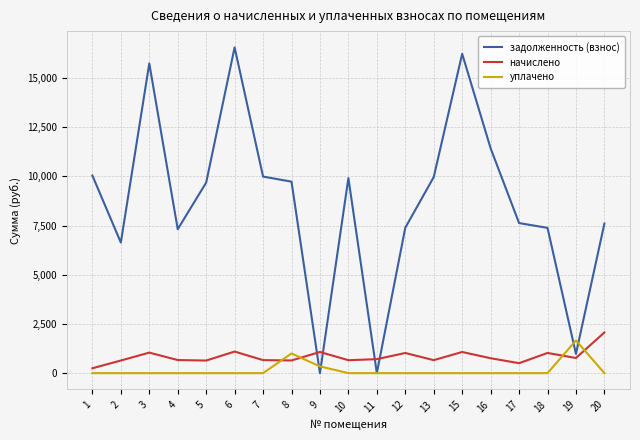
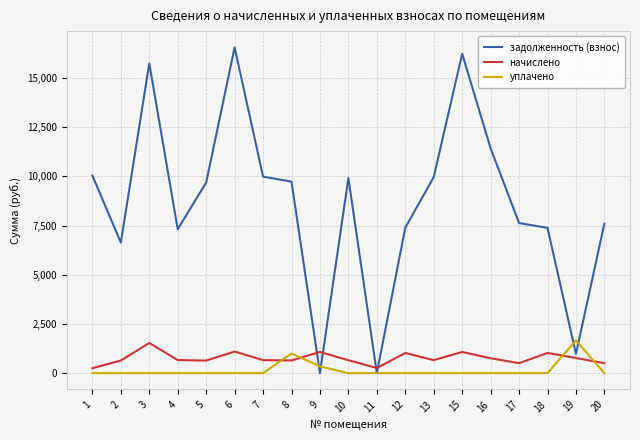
  {
    "задолженность (взнос)": {
      "1": "10,000",
      "2": "6,600",
      "3": "15,700",
      "4": "7,300",
      "5": "9,700",
      "6": "16,600",
      "7": "10,000",
      "8": "9,700",
      "9": "0",
      "10": "9,900",
      "12": "7,400",
      "13": "10,000",
      "15": "16,200",
      "16": "11,400",
      "17": "7,600",
      "18": "7,400",
      "19": "1,000",
      "20": "7,600"
    },
    "начислено": {
      "1": "200",
      "2": "600",
-     "3": "1,000",
+     "3": "1,500",
      "4": "700",
      "5": "600",
      "6": "1,100",
      "7": "700",
      "8": "600",
      "9": "1,100",
      "10": "700",
-     "11": "700",
+     "11": "300",
      "12": "1,000",
      "13": "700",
      "15": "1,100",
      "16": "800",
      "17": "500",
      "18": "1,000",
      "19": "800",
-     "20": "2,100"
+     "20": "500"
    },
    "уплачено": {
      "1": "0",
      "2": "0",
      "3": "0",
      "4": "0",
      "5": "0",
      "6": "0",
      "7": "0",
      "8": "1,000",
      "9": "300",
      "10": "0",
      "12": "0",
      "13": "0",
      "15": "0",
      "16": "0",
      "17": "0",
      "18": "0",
      "19": "1,700",
      "20": "0"
    }
  }
